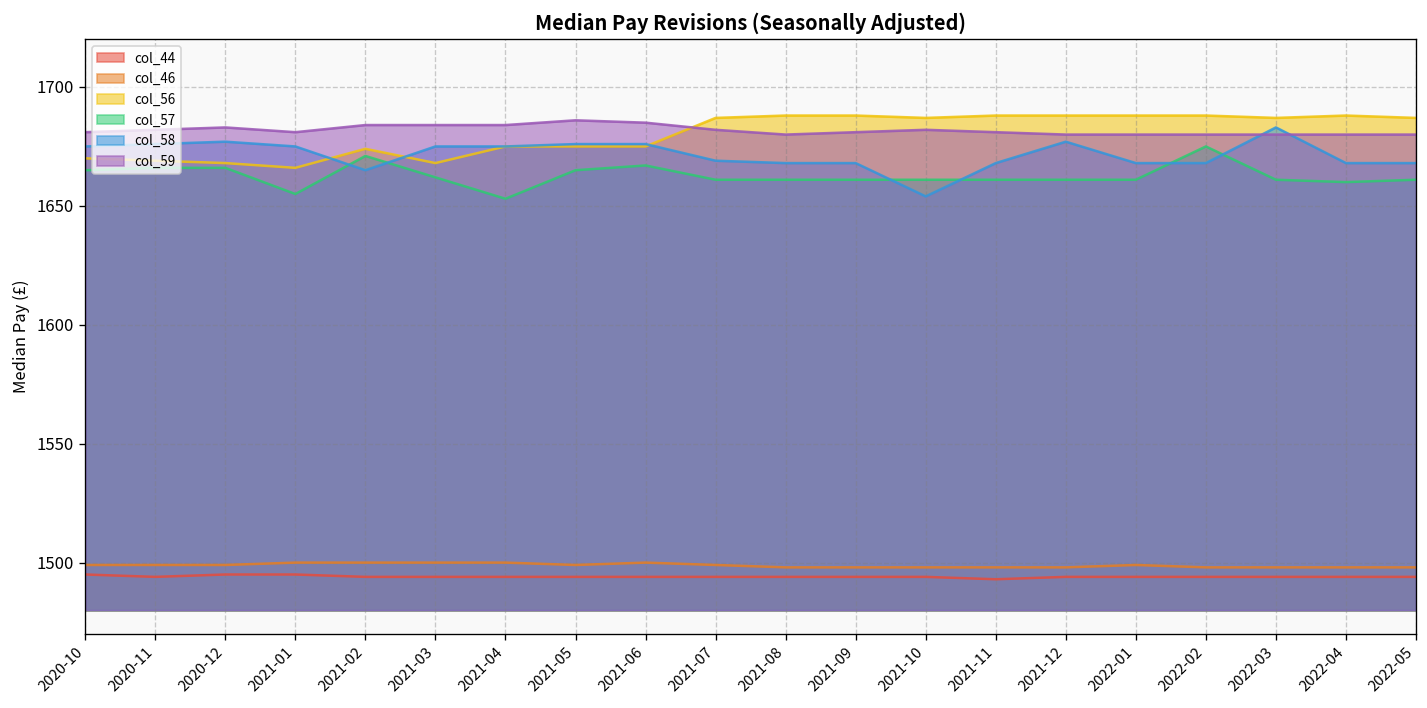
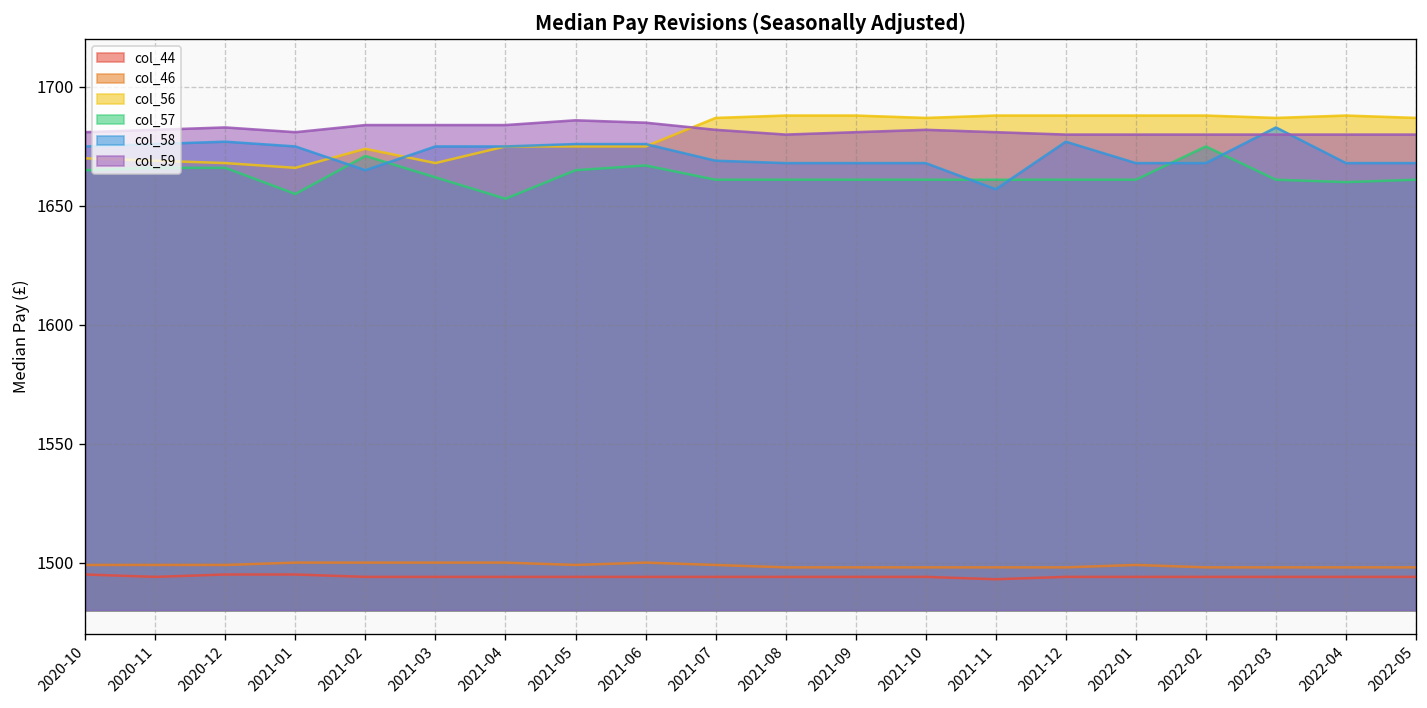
  {
    "col_56": {
      "2020-10": 1670,
      "2020-12": 1668,
      "2021-01": 1666,
      "2021-02": 1674,
      "2021-03": 1668,
      "2021-07": 1687,
      "2021-08": 1688,
      "2021-09": 1688,
      "2021-10": 1687,
      "2021-11": 1688,
      "2021-12": 1688,
      "2022-01": 1688,
      "2022-02": 1688,
      "2022-03": 1687,
      "2022-04": 1688,
      "2022-05": 1687
    },
    "col_57": {
      "2020-10": 1665,
      "2020-11": 1666,
      "2020-12": 1666,
      "2021-01": 1655,
      "2021-02": 1671,
      "2021-03": 1662,
      "2021-04": 1653,
      "2021-05": 1665,
      "2021-06": 1667,
      "2021-07": 1661,
      "2021-08": 1661,
      "2021-09": 1661,
      "2021-10": 1661,
      "2021-11": 1661,
      "2021-12": 1661,
      "2022-01": 1661,
      "2022-02": 1675,
      "2022-03": 1661,
      "2022-04": 1660,
      "2022-05": 1661
    },
    "col_58": {
      "2020-10": 1675,
      "2020-12": 1677,
      "2021-01": 1675,
      "2021-02": 1665,
      "2021-03": 1675,
      "2021-07": 1669,
      "2021-08": 1668,
      "2021-09": 1668,
-     "2021-10": 1654,
-     "2021-11": 1668,
+     "2021-10": 1668,
+     "2021-11": 1657,
      "2021-12": 1677,
      "2022-01": 1668,
      "2022-02": 1668,
      "2022-03": 1683,
      "2022-04": 1668,
      "2022-05": 1668
    },
    "col_59": {
      "2020-10": 1681,
      "2020-12": 1683,
      "2021-01": 1681,
      "2021-02": 1684,
      "2021-03": 1684,
      "2021-04": 1684,
      "2021-05": 1686,
      "2021-06": 1685,
      "2021-07": 1682,
      "2021-08": 1680,
      "2021-09": 1681,
      "2021-10": 1682,
      "2021-11": 1681,
      "2021-12": 1680,
      "2022-01": 1680,
      "2022-02": 1680,
      "2022-03": 1680,
      "2022-04": 1680,
      "2022-05": 1680
    }
  }
